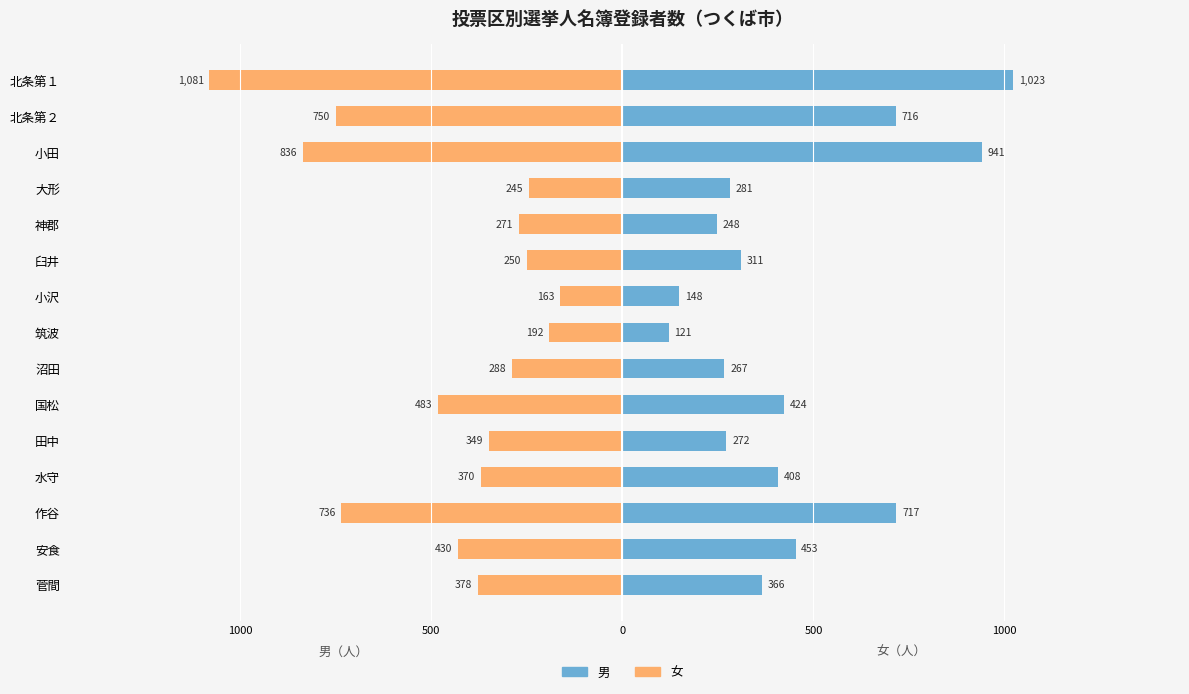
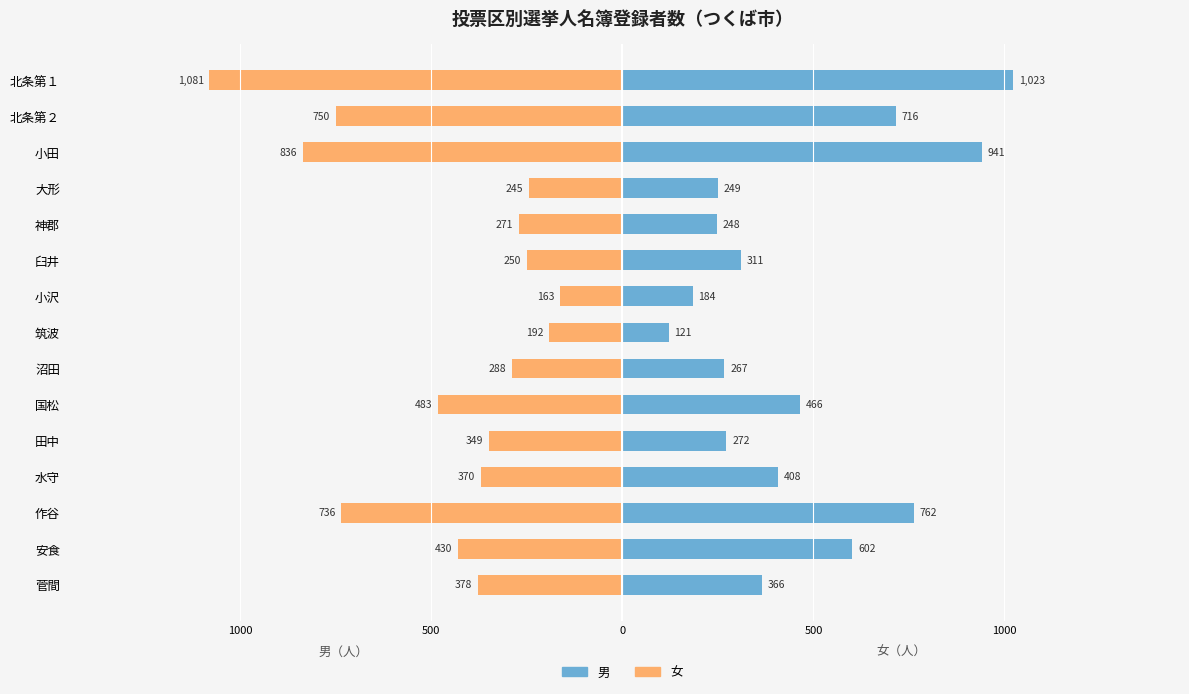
  {
    "男": {
      "北条第１": "1,023",
      "北条第２": "716",
      "小田": "941",
-     "大形": "281",
+     "大形": "249",
      "神郡": "248",
      "臼井": "311",
-     "小沢": "148",
+     "小沢": "184",
      "筑波": "121",
      "沼田": "267",
-     "国松": "424",
+     "国松": "466",
      "田中": "272",
      "水守": "408",
-     "作谷": "717",
-     "安食": "453",
+     "作谷": "762",
+     "安食": "602",
      "菅間": "366"
    }
  }
